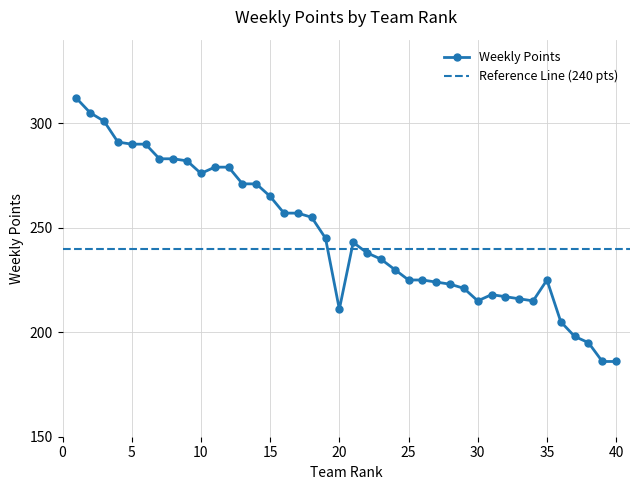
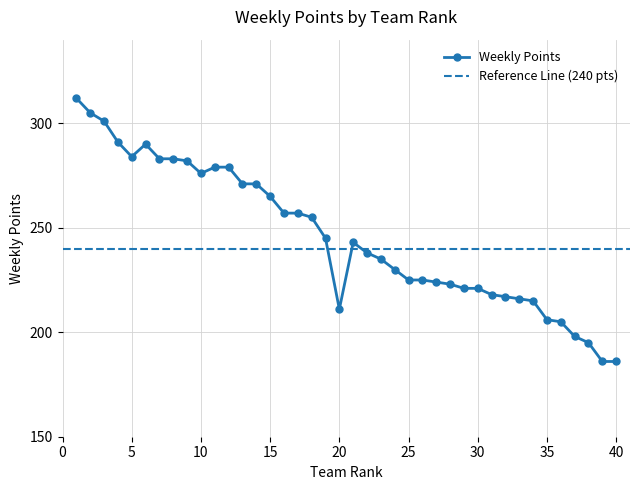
  {
-   "5": 290,
+   "5": 284,
    "10": 276,
    "15": 265,
    "20": 211,
    "25": 225,
-   "30": 215,
-   "35": 225,
+   "30": 221,
+   "35": 206,
    "40": 186
  }
